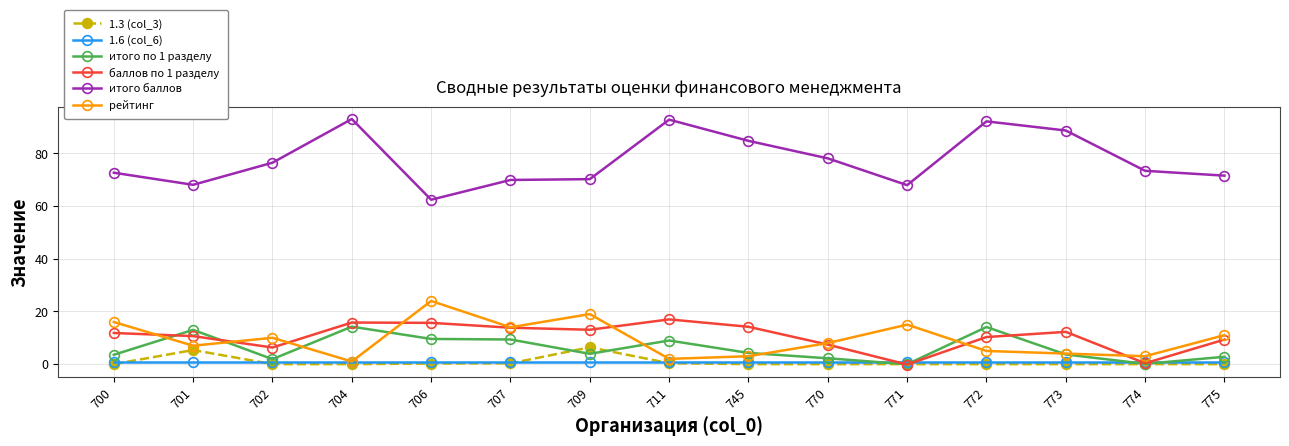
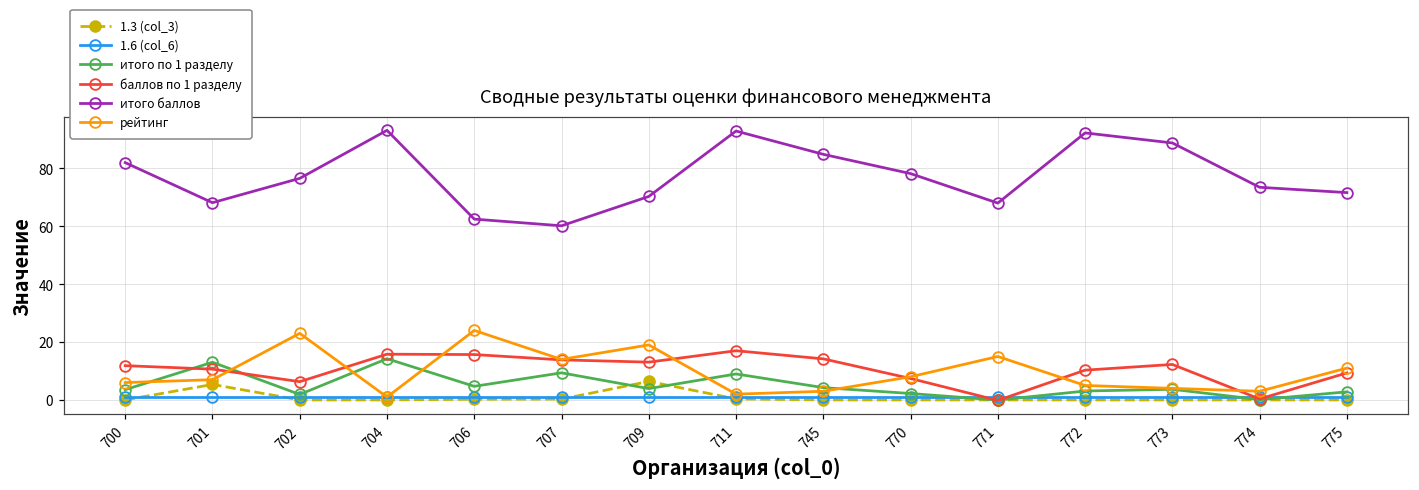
  {
    "1.3 (col_3)": {
      "700": 0,
      "701": 5,
      "702": 0,
      "704": 0,
      "709": 6,
      "745": 0,
      "770": 0,
      "772": 0,
      "773": 0,
      "775": 0
    },
    "1.6 (col_6)": {
      "700": 1,
      "701": 1,
      "709": 1,
      "745": 1,
      "770": 1,
      "771": 1,
      "772": 1,
      "773": 1,
      "775": 1
    },
    "итого по 1 разделу": {
      "700": 4,
      "701": 13,
      "704": 14,
-     "706": 10,
+     "706": 5,
      "707": 9,
      "709": 4,
      "711": 9,
      "745": 4,
      "770": 2,
-     "772": 14,
+     "772": 3,
      "775": 3
    },
    "баллов по 1 разделу": {
      "700": 12,
      "701": 11,
      "702": 6,
      "704": 16,
      "706": 16,
      "709": 13,
      "711": 17,
      "745": 14,
      "772": 10,
      "773": 12,
      "775": 9
    },
    "итого баллов": {
-     "700": 73,
+     "700": 82,
      "701": 68,
      "702": 77,
      "704": 93,
      "706": 62,
-     "707": 70,
+     "707": 60,
      "709": 70,
      "711": 93,
      "745": 85,
      "770": 78,
      "771": 68,
      "772": 92,
      "773": 89,
      "774": 73,
      "775": 72
    },
    "рейтинг": {
-     "700": 16,
+     "700": 6,
      "701": 7,
-     "702": 10,
+     "702": 23,
      "706": 24,
      "709": 19,
      "711": 2,
      "745": 3,
      "771": 15,
      "772": 5,
      "774": 3,
      "775": 11
    }
  }
